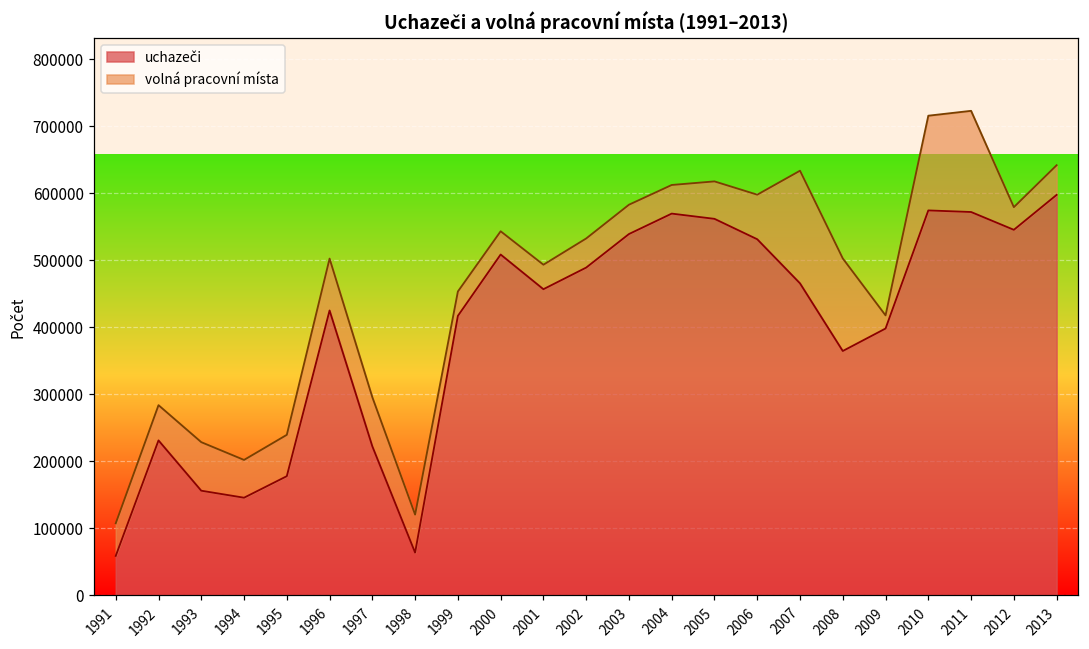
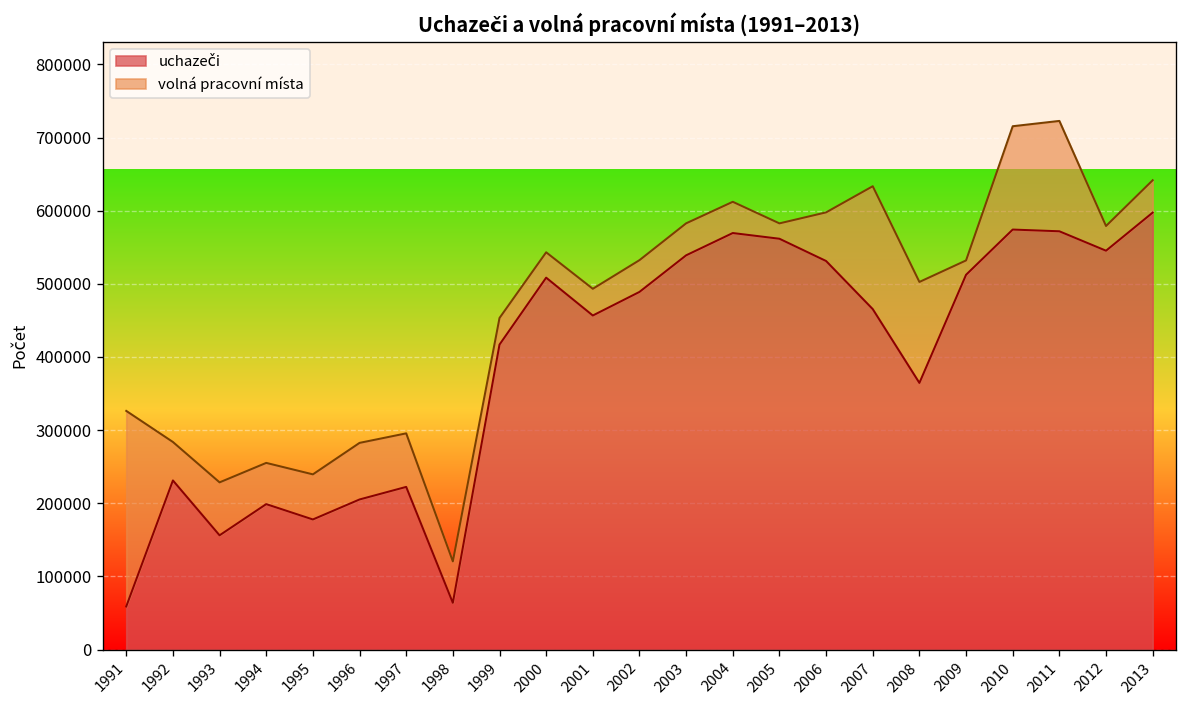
  {
    "uchazeči": {
      "1991": 60000,
      "1992": 230000,
      "1993": 160000,
-     "1994": 150000,
+     "1994": 200000,
      "1995": 180000,
-     "1996": 430000,
+     "1996": 210000,
      "1997": 220000,
      "1998": 60000,
      "1999": 420000,
      "2000": 510000,
      "2001": 460000,
      "2002": 490000,
      "2003": 540000,
      "2004": 570000,
      "2005": 560000,
      "2006": 530000,
      "2007": 470000,
      "2008": 360000,
-     "2009": 400000,
+     "2009": 510000,
      "2010": 570000,
      "2011": 570000,
      "2012": 550000,
      "2013": 600000
    },
    "volná pracovní místa": {
-     "1991": 50000,
+     "1991": 270000,
      "1992": 50000,
      "1993": 70000,
      "1994": 60000,
      "1995": 60000,
      "1996": 80000,
      "1997": 70000,
      "1998": 60000,
      "1999": 40000,
      "2000": 30000,
      "2001": 40000,
      "2002": 40000,
      "2003": 40000,
      "2004": 40000,
-     "2005": 60000,
+     "2005": 20000,
      "2006": 70000,
      "2007": 170000,
      "2008": 140000,
      "2009": 20000,
      "2010": 140000,
      "2011": 150000,
      "2012": 30000,
      "2013": 40000
    }
  }
